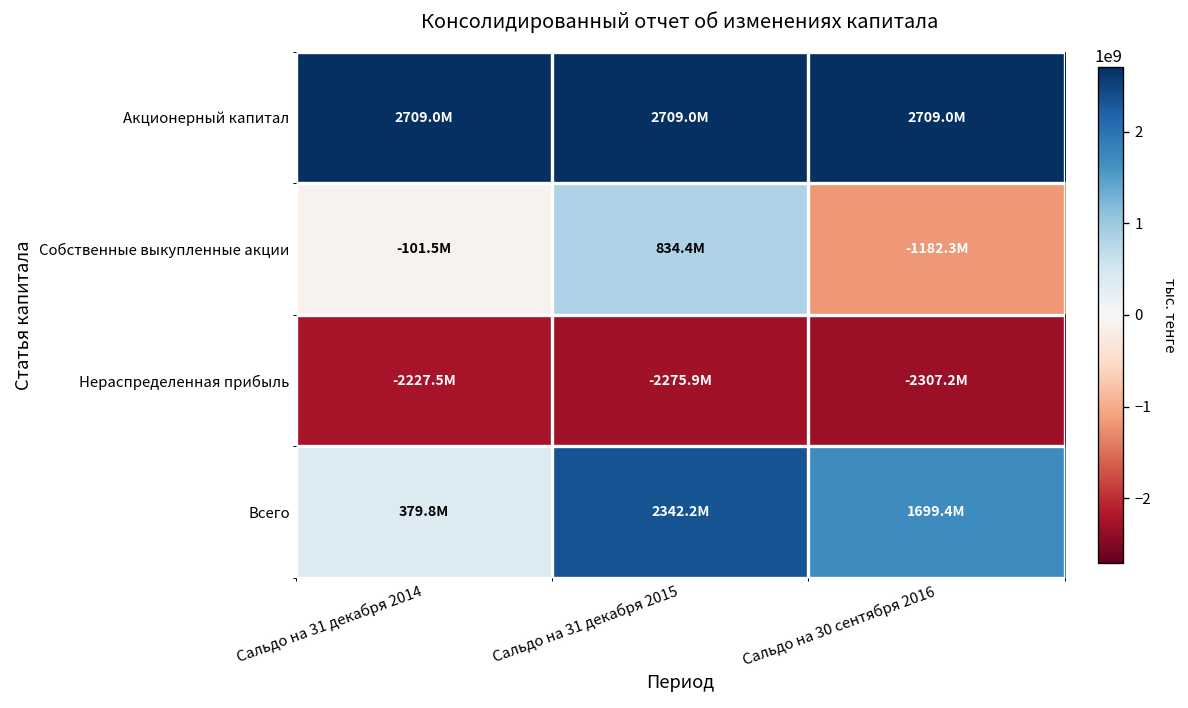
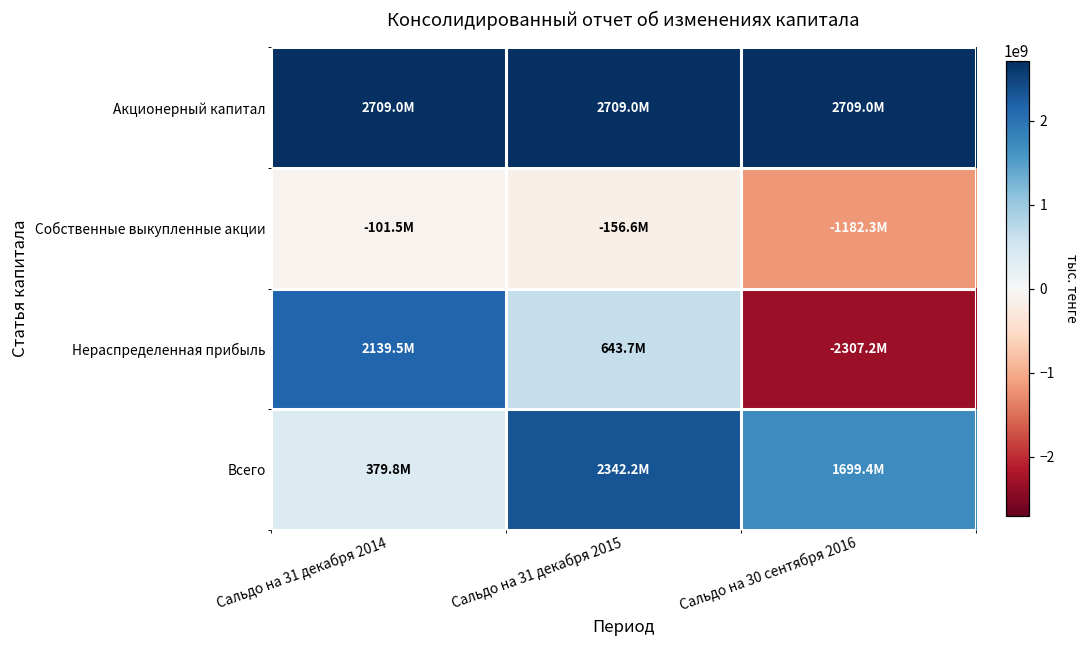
  {
    "Акционерный капитал": {
      "Сальдо на 31 декабря 2014": "2709.0M",
      "Сальдо на 31 декабря 2015": "2709.0M",
      "Сальдо на 30 сентября 2016": "2709.0M"
    },
    "Собственные выкупленные акции": {
      "Сальдо на 31 декабря 2014": "-101.5M",
-     "Сальдо на 31 декабря 2015": "834.4M",
+     "Сальдо на 31 декабря 2015": "-156.6M",
      "Сальдо на 30 сентября 2016": "-1182.3M"
    },
    "Нераспределенная прибыль": {
-     "Сальдо на 31 декабря 2014": "-2227.5M",
-     "Сальдо на 31 декабря 2015": "-2275.9M",
+     "Сальдо на 31 декабря 2014": "2139.5M",
+     "Сальдо на 31 декабря 2015": "643.7M",
      "Сальдо на 30 сентября 2016": "-2307.2M"
    },
    "Всего": {
      "Сальдо на 31 декабря 2014": "379.8M",
      "Сальдо на 31 декабря 2015": "2342.2M",
      "Сальдо на 30 сентября 2016": "1699.4M"
    }
  }
